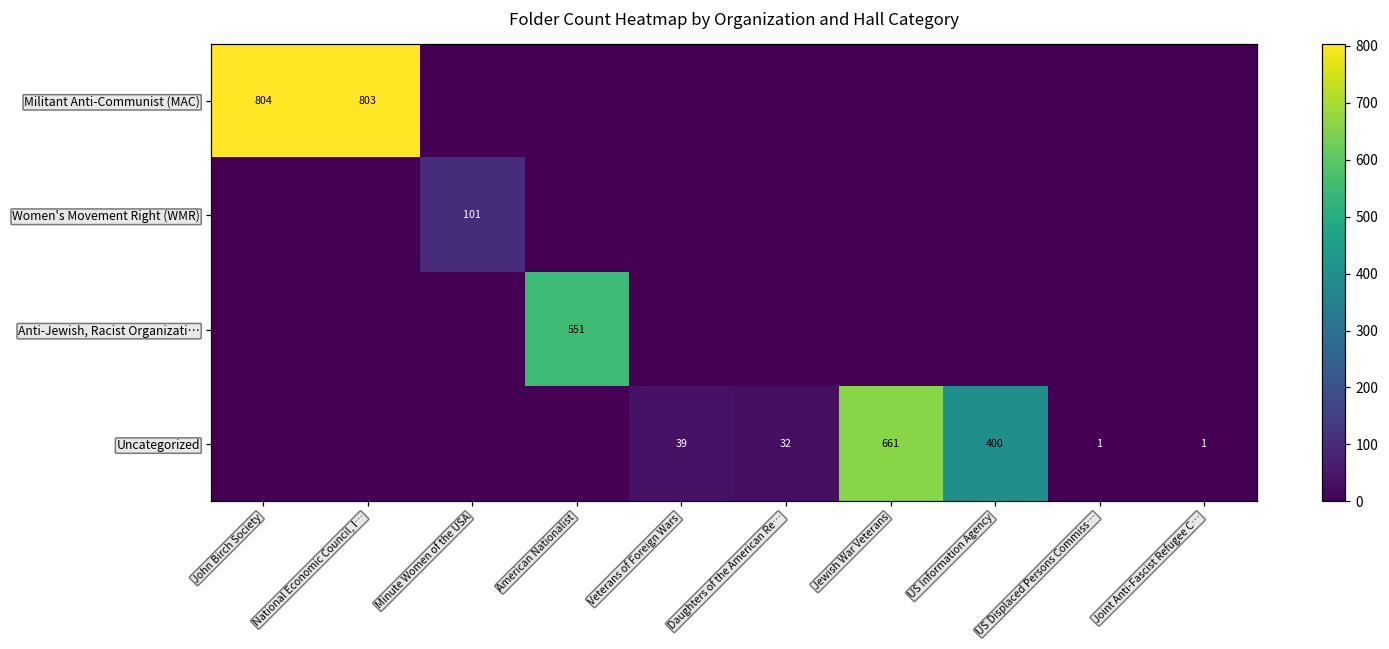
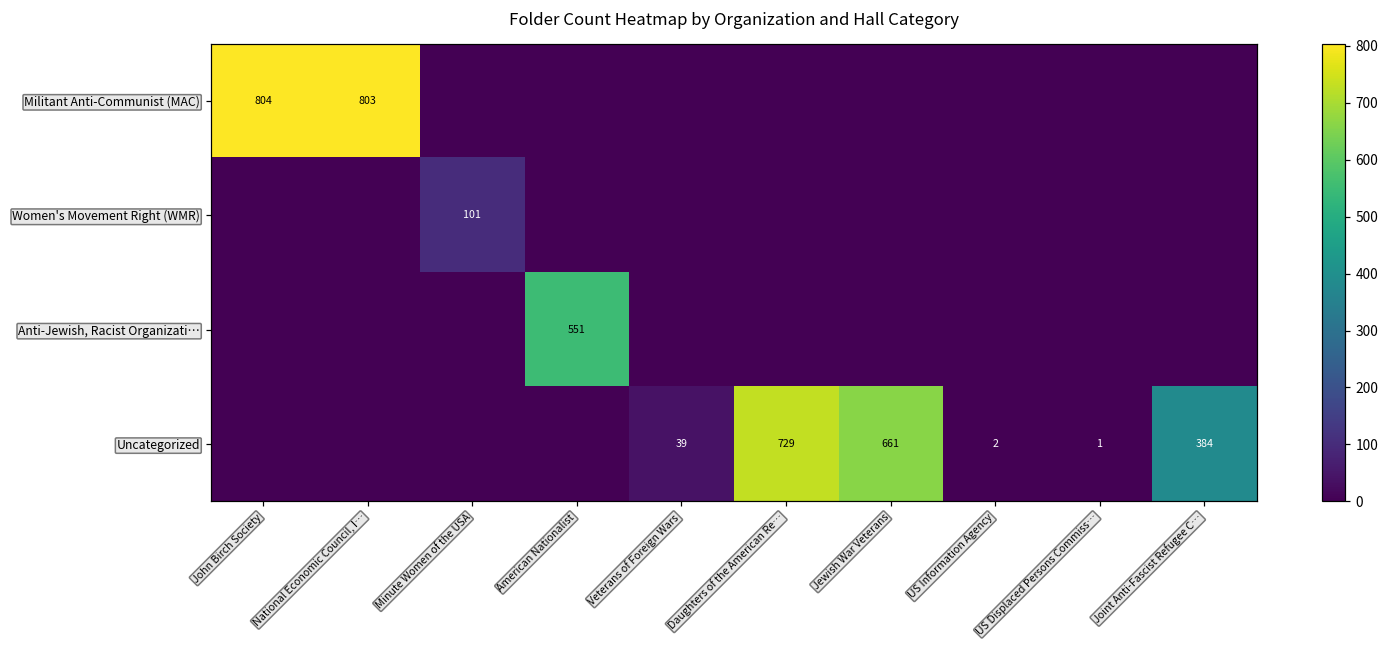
  {
    "Militant Anti-Communist (MAC)": {
      "John Birch Society": 804,
      "National Economic Council, I…": 803
    },
    "Women's Movement Right (WMR)": {
      "Minute Women of the USA": 101
    },
    "Anti-Jewish, Racist Organizati…": {
      "American Nationalist": 551
    },
    "Uncategorized": {
      "Veterans of Foreign Wars": 39,
-     "Daughters of the American Re…": 32,
+     "Daughters of the American Re…": 729,
      "Jewish War Veterans": 661,
-     "US Information Agency": 400,
+     "US Information Agency": 2,
      "US Displaced Persons Commiss…": 1,
-     "Joint Anti-Fascist Refugee C…": 1
+     "Joint Anti-Fascist Refugee C…": 384
    }
  }
